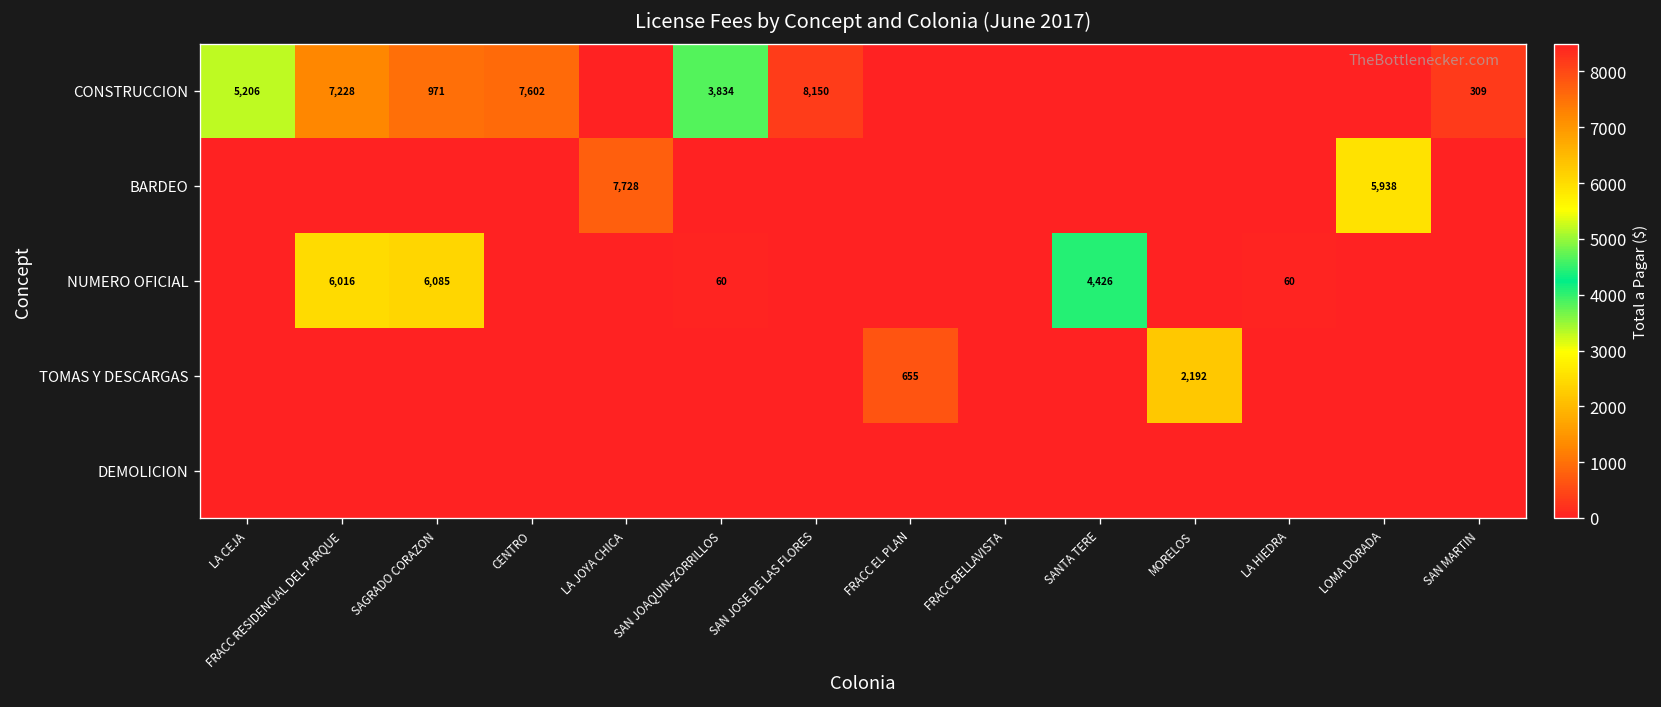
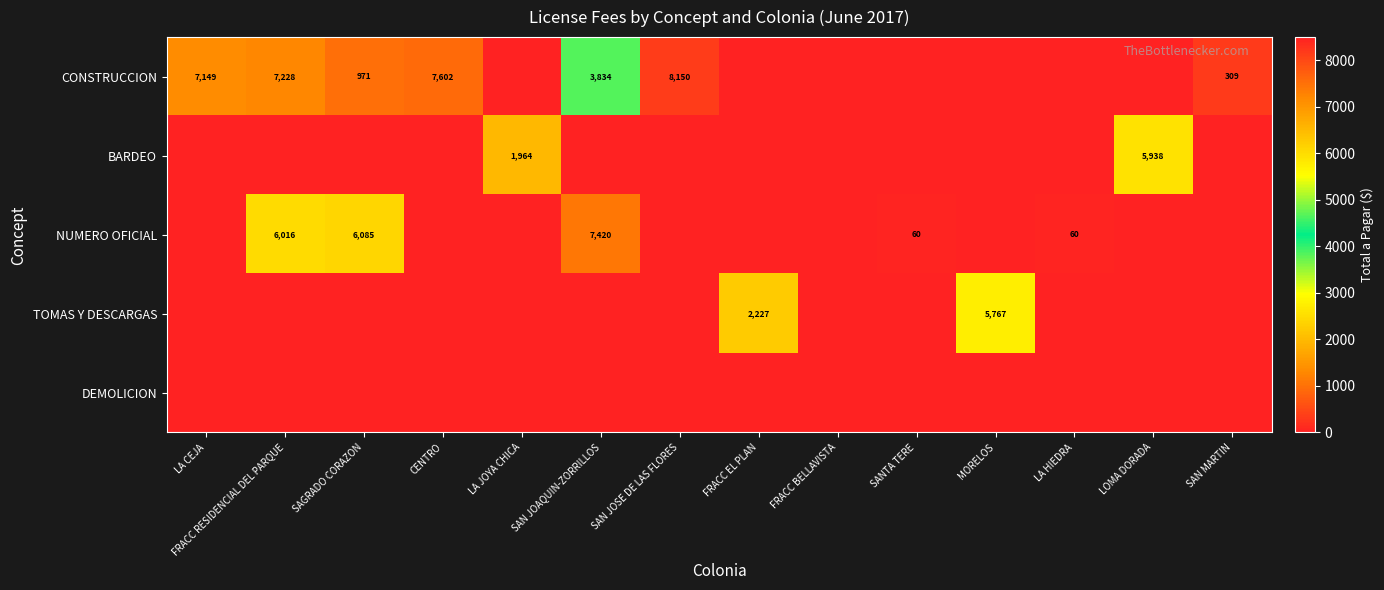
  {
    "CONSTRUCCION": {
-     "LA CEJA": "5,206",
+     "LA CEJA": "7,149",
      "FRACC RESIDENCIAL DEL PARQUE": "7,228",
      "SAGRADO CORAZON": "971",
      "CENTRO": "7,602",
      "SAN JOAQUIN-ZORRILLOS": "3,834",
      "SAN JOSE DE LAS FLORES": "8,150",
      "SAN MARTIN": "309"
    },
    "BARDEO": {
-     "LA JOYA CHICA": "7,728",
+     "LA JOYA CHICA": "1,964",
      "LOMA DORADA": "5,938"
    },
    "NUMERO OFICIAL": {
      "FRACC RESIDENCIAL DEL PARQUE": "6,016",
      "SAGRADO CORAZON": "6,085",
-     "SAN JOAQUIN-ZORRILLOS": "60",
-     "SANTA TERE": "4,426",
+     "SAN JOAQUIN-ZORRILLOS": "7,420",
+     "SANTA TERE": "60",
      "LA HIEDRA": "60"
    },
    "TOMAS Y DESCARGAS": {
-     "FRACC EL PLAN": "655",
-     "MORELOS": "2,192"
+     "FRACC EL PLAN": "2,227",
+     "MORELOS": "5,767"
    }
  }
